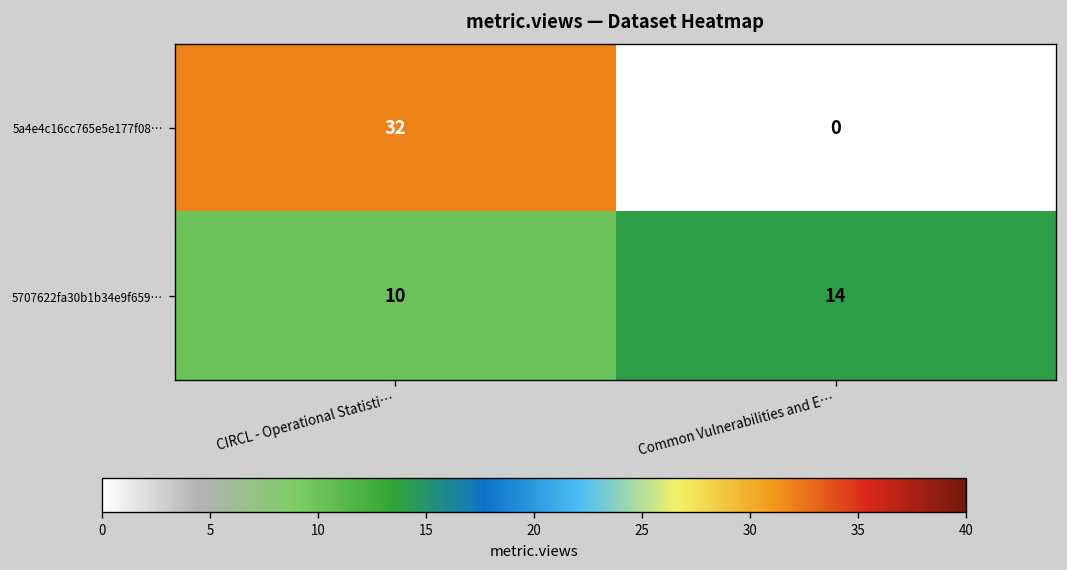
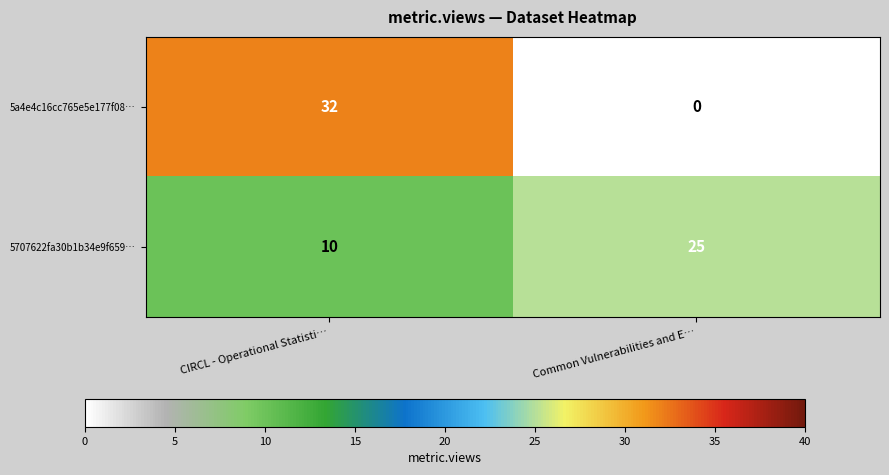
  {
    "5a4e4c16cc765e5e177f08…": {
      "CIRCL - Operational Statisti…": 32,
      "Common Vulnerabilities and E…": 0
    },
    "5707622fa30b1b34e9f659…": {
      "CIRCL - Operational Statisti…": 10,
-     "Common Vulnerabilities and E…": 14
+     "Common Vulnerabilities and E…": 25
    }
  }
